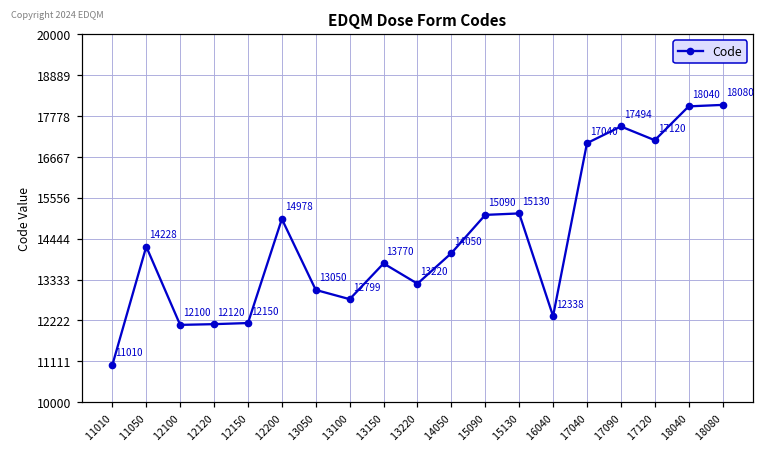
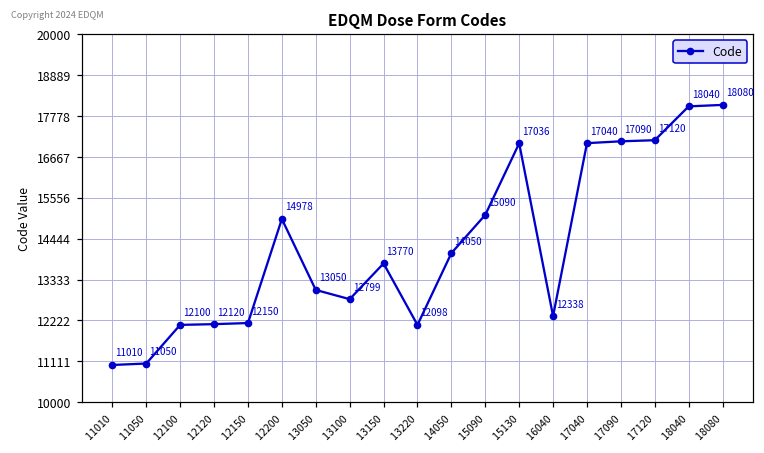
  {
    "11010": 11010,
-   "11050": 14228,
+   "11050": 11050,
    "12100": 12100,
    "12120": 12120,
    "12150": 12150,
    "12200": 14978,
    "13050": 13050,
    "13100": 12799,
    "13150": 13770,
-   "13220": 13220,
+   "13220": 12098,
    "14050": 14050,
    "15090": 15090,
-   "15130": 15130,
+   "15130": 17036,
    "16040": 12338,
    "17040": 17040,
-   "17090": 17494,
+   "17090": 17090,
    "17120": 17120,
    "18040": 18040,
    "18080": 18080
  }
